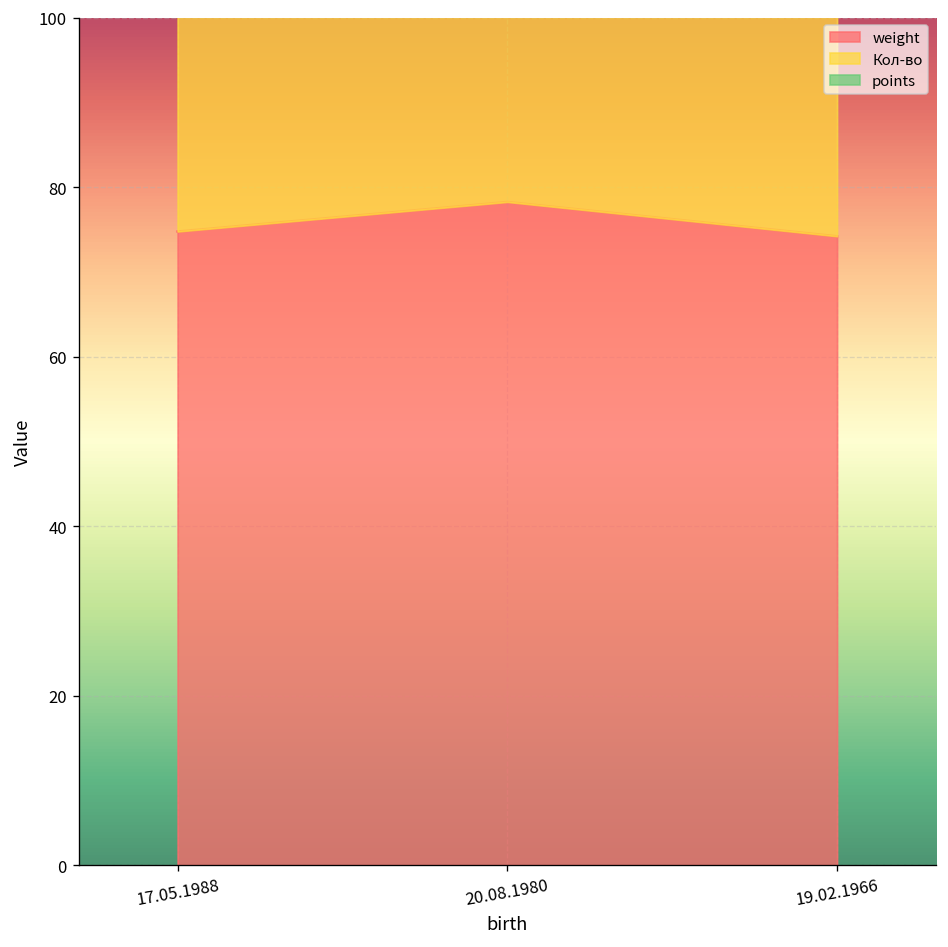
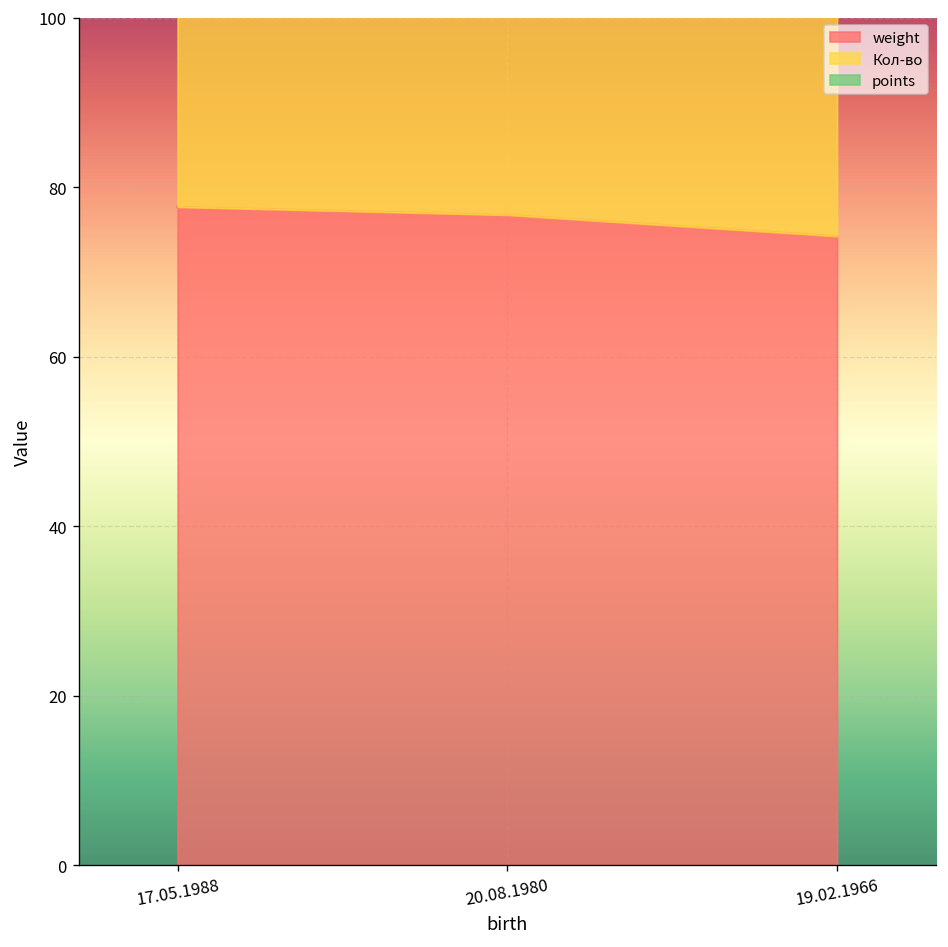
  {
    "weight": {
-     "17.05.1988": 75,
-     "20.08.1980": 78,
+     "17.05.1988": 78,
+     "20.08.1980": 77,
      "19.02.1966": 74
    }
  }
